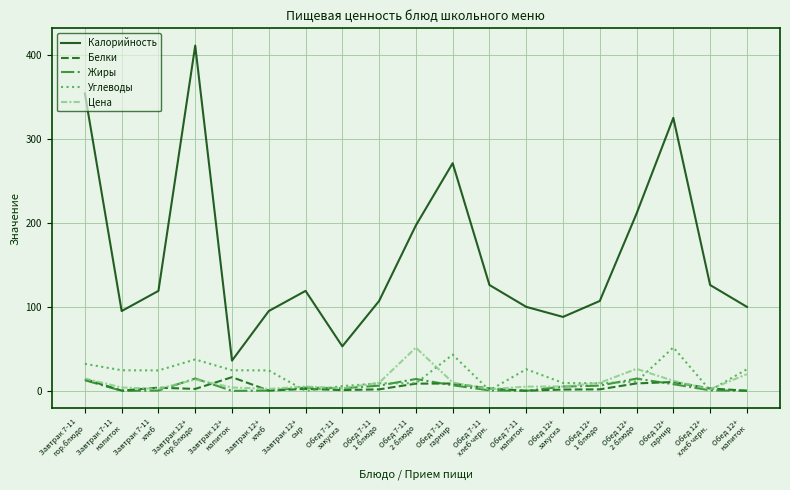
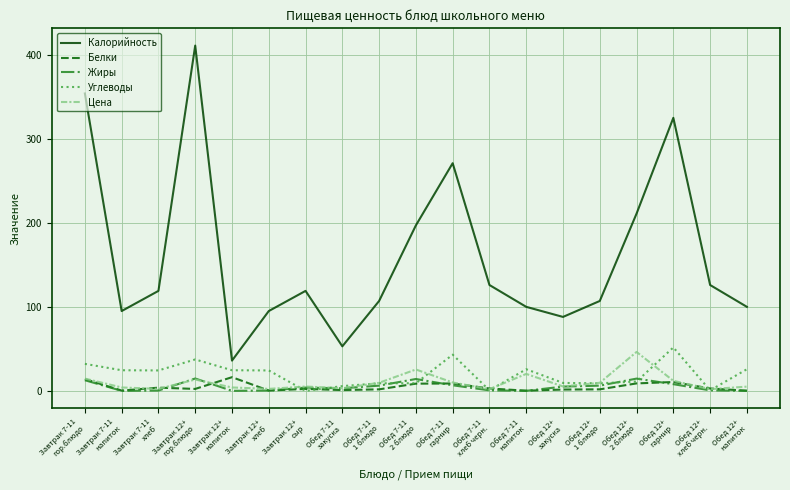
  {
    "Цена": {
      "Завтрак 7-11 напиток": 0,
      "Завтрак 12+ напиток": 0,
-     "Обед 7-11 2 блюдо": 50,
-     "Обед 7-11 напиток": 10,
-     "Обед 12+ 2 блюдо": 30,
-     "Обед 12+ напиток": 20
+     "Обед 7-11 2 блюдо": 30,
+     "Обед 7-11 напиток": 20,
+     "Обед 12+ 2 блюдо": 50,
+     "Обед 12+ напиток": 10
    }
  }
